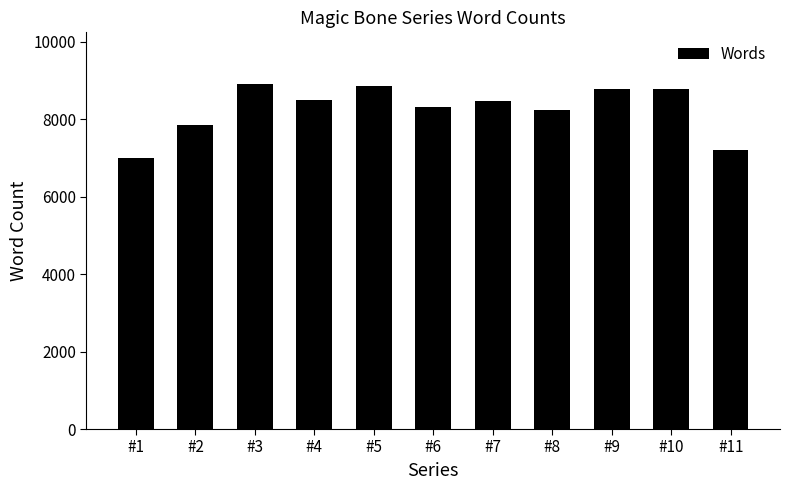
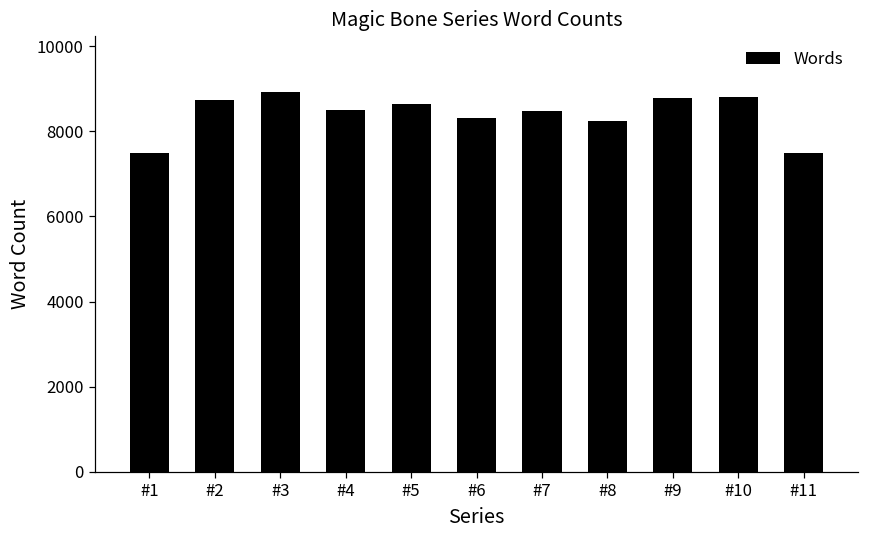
  {
-   "#1": 7000,
-   "#2": 7900,
+   "#1": 7500,
+   "#2": 8700,
    "#3": 8900,
    "#4": 8500,
-   "#5": 8900,
+   "#5": 8600,
    "#6": 8300,
    "#7": 8500,
    "#8": 8200,
    "#9": 8800,
    "#10": 8800,
-   "#11": 7200
+   "#11": 7500
  }
